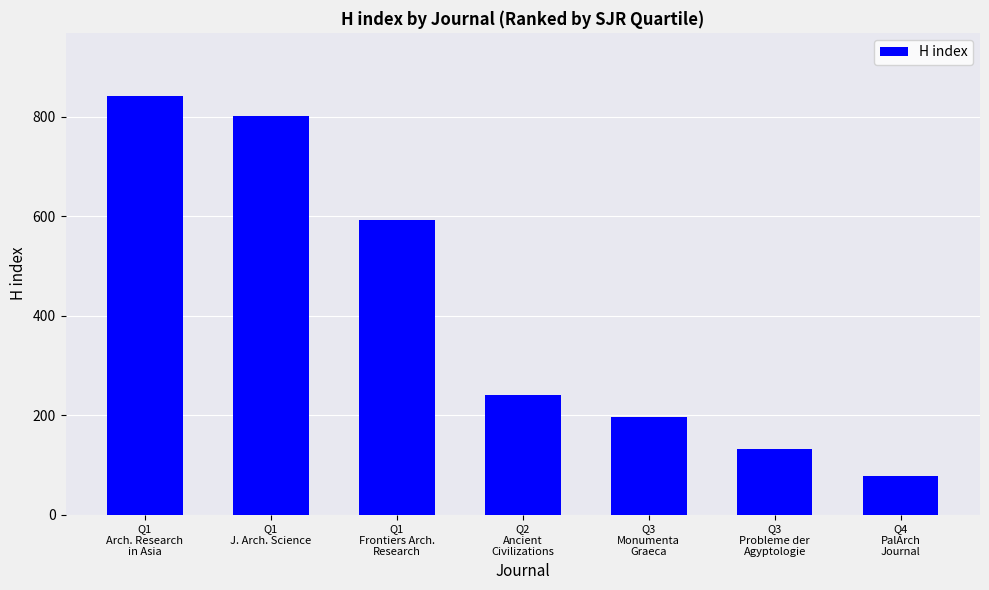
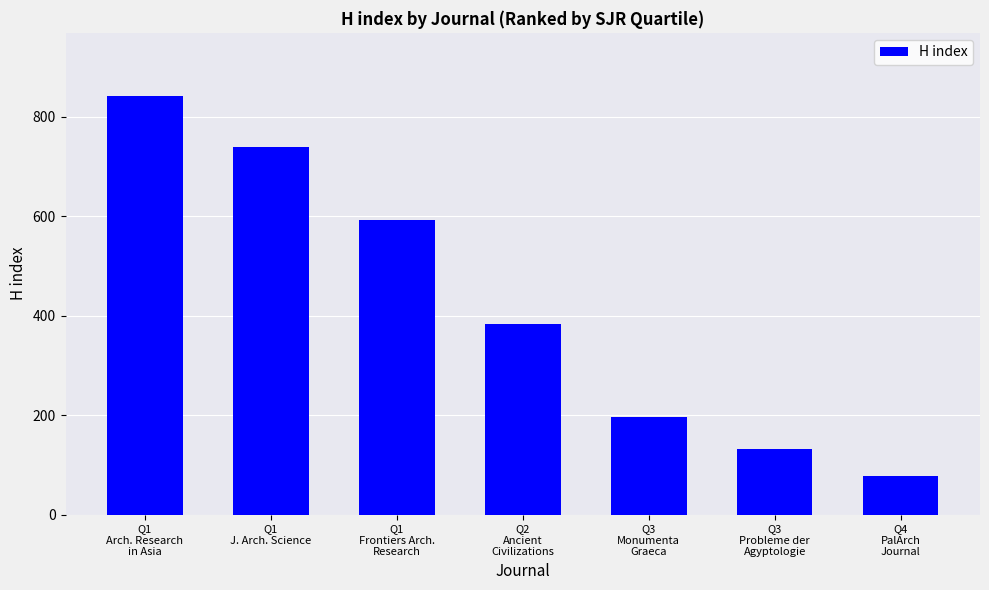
  {
    "Q1 Arch. Research in Asia": 840,
-   "Q1 J. Arch. Science": 800,
+   "Q1 J. Arch. Science": 740,
    "Q1 Frontiers Arch. Research": 590,
-   "Q2 Ancient Civilizations": 240,
+   "Q2 Ancient Civilizations": 380,
    "Q3 Monumenta Graeca": 200,
    "Q3 Probleme der Agyptologie": 130,
    "Q4 PalArch Journal": 80
  }
